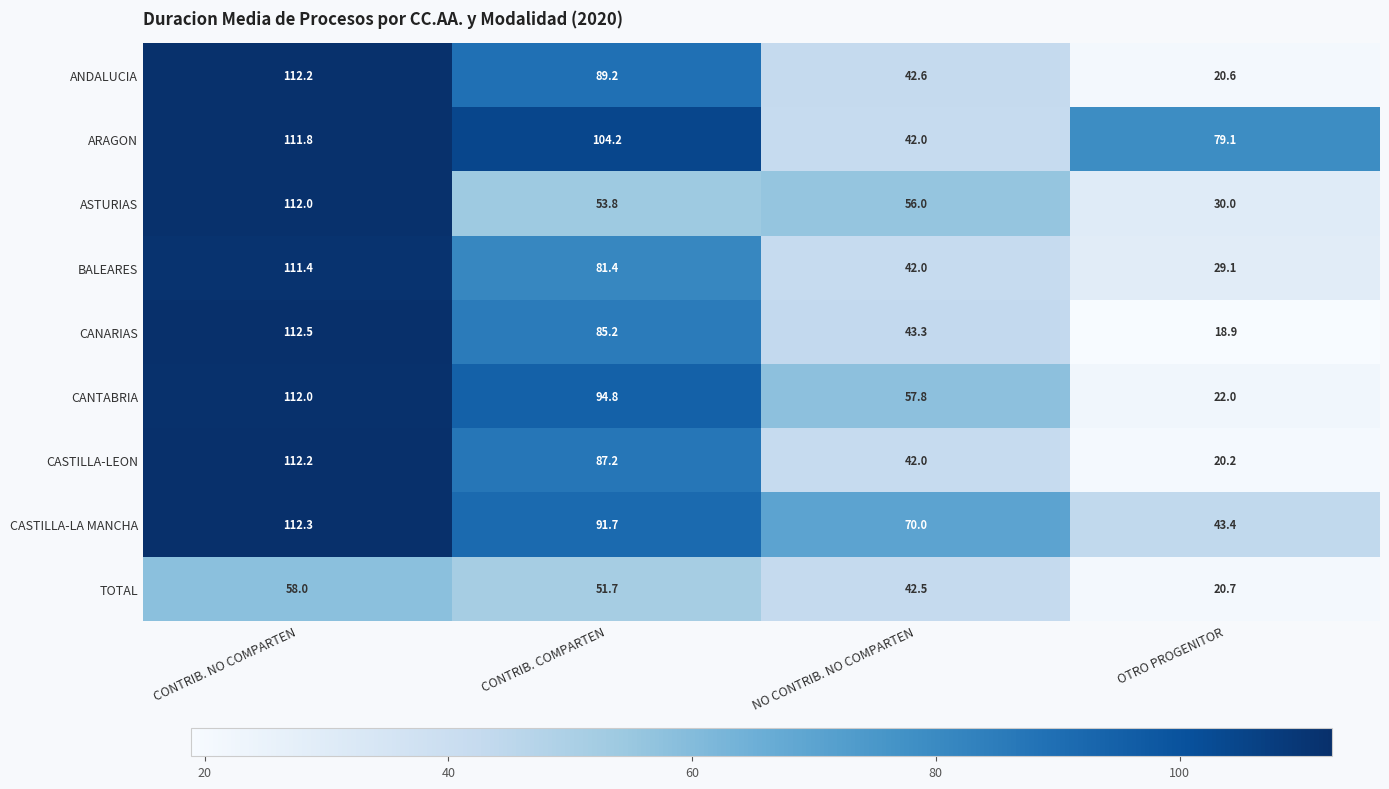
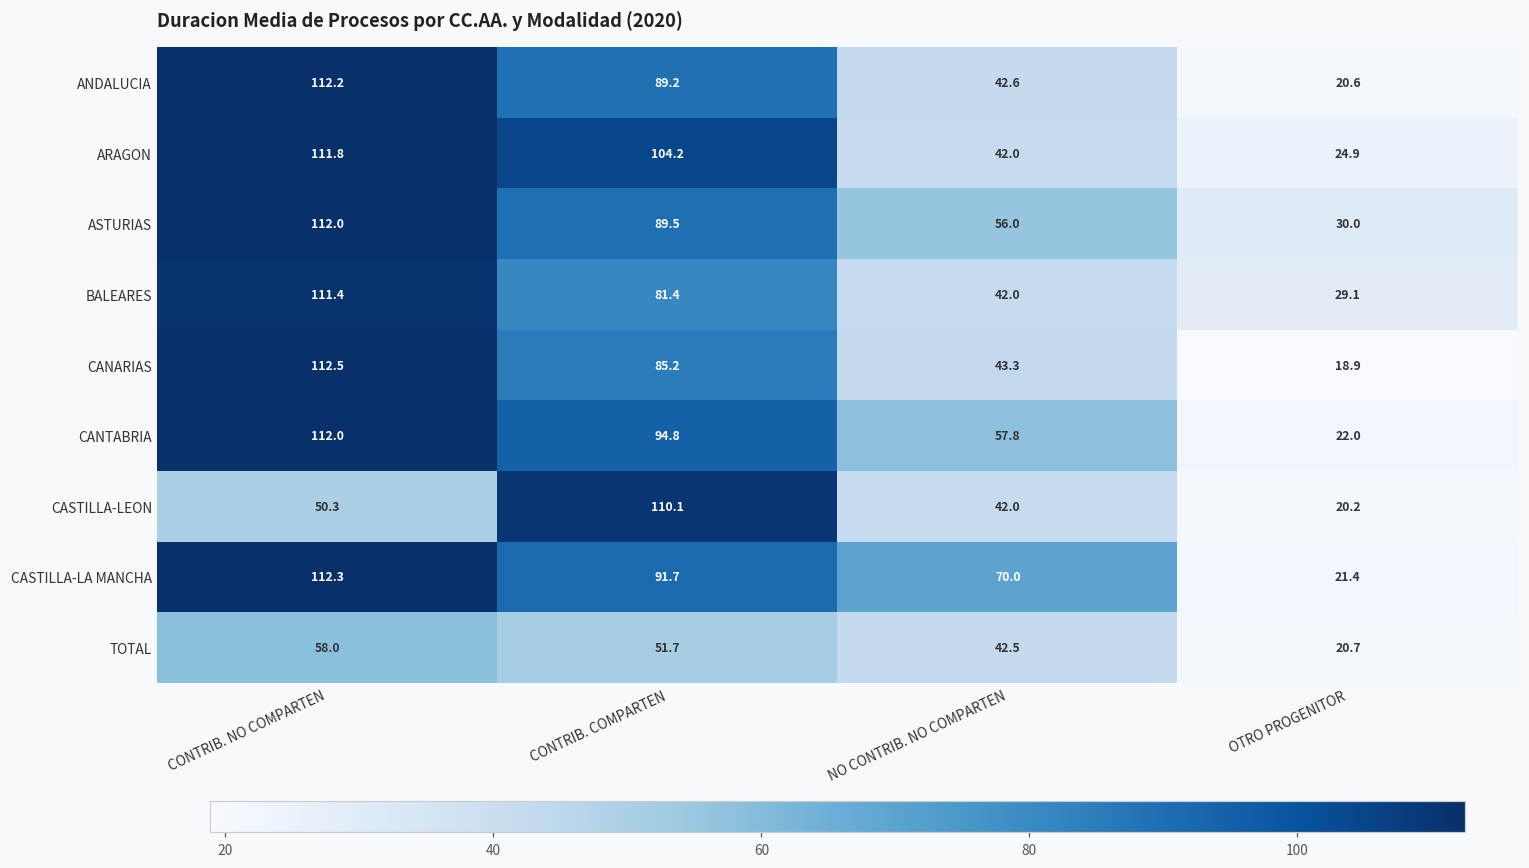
  {
    "ANDALUCIA": {
      "CONTRIB. NO COMPARTEN": 112.2,
      "CONTRIB. COMPARTEN": 89.2,
      "NO CONTRIB. NO COMPARTEN": 42.6,
      "OTRO PROGENITOR": 20.6
    },
    "ARAGON": {
      "CONTRIB. NO COMPARTEN": 111.8,
      "CONTRIB. COMPARTEN": 104.2,
      "NO CONTRIB. NO COMPARTEN": 42.0,
-     "OTRO PROGENITOR": 79.1
+     "OTRO PROGENITOR": 24.9
    },
    "ASTURIAS": {
      "CONTRIB. NO COMPARTEN": 112.0,
-     "CONTRIB. COMPARTEN": 53.8,
+     "CONTRIB. COMPARTEN": 89.5,
      "NO CONTRIB. NO COMPARTEN": 56.0,
      "OTRO PROGENITOR": 30.0
    },
    "BALEARES": {
      "CONTRIB. NO COMPARTEN": 111.4,
      "CONTRIB. COMPARTEN": 81.4,
      "NO CONTRIB. NO COMPARTEN": 42.0,
      "OTRO PROGENITOR": 29.1
    },
    "CANARIAS": {
      "CONTRIB. NO COMPARTEN": 112.5,
      "CONTRIB. COMPARTEN": 85.2,
      "NO CONTRIB. NO COMPARTEN": 43.3,
      "OTRO PROGENITOR": 18.9
    },
    "CANTABRIA": {
      "CONTRIB. NO COMPARTEN": 112.0,
      "CONTRIB. COMPARTEN": 94.8,
      "NO CONTRIB. NO COMPARTEN": 57.8,
      "OTRO PROGENITOR": 22.0
    },
    "CASTILLA-LEON": {
-     "CONTRIB. NO COMPARTEN": 112.2,
-     "CONTRIB. COMPARTEN": 87.2,
+     "CONTRIB. NO COMPARTEN": 50.3,
+     "CONTRIB. COMPARTEN": 110.1,
      "NO CONTRIB. NO COMPARTEN": 42.0,
      "OTRO PROGENITOR": 20.2
    },
    "CASTILLA-LA MANCHA": {
      "CONTRIB. NO COMPARTEN": 112.3,
      "CONTRIB. COMPARTEN": 91.7,
      "NO CONTRIB. NO COMPARTEN": 70.0,
-     "OTRO PROGENITOR": 43.4
+     "OTRO PROGENITOR": 21.4
    },
    "TOTAL": {
      "CONTRIB. NO COMPARTEN": 58.0,
      "CONTRIB. COMPARTEN": 51.7,
      "NO CONTRIB. NO COMPARTEN": 42.5,
      "OTRO PROGENITOR": 20.7
    }
  }
